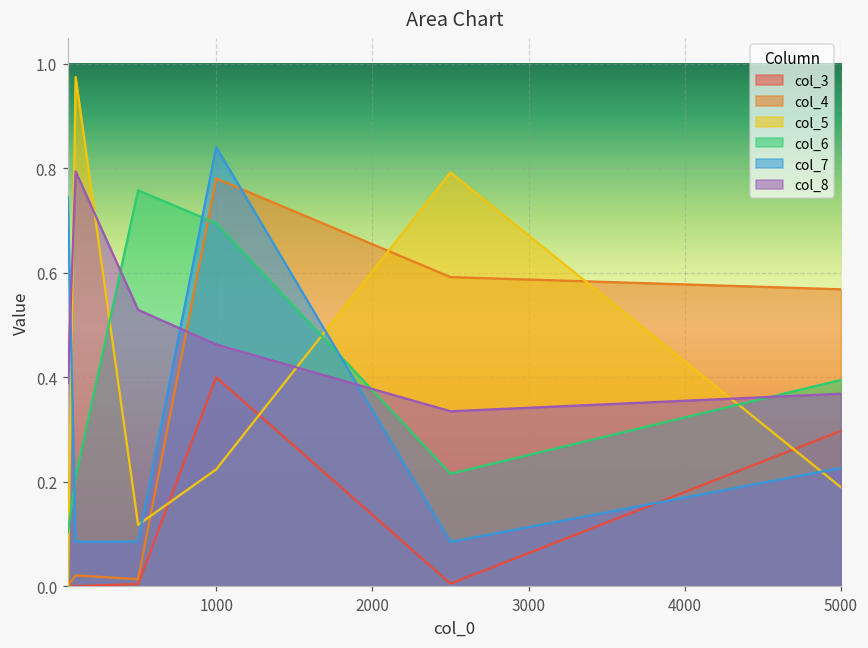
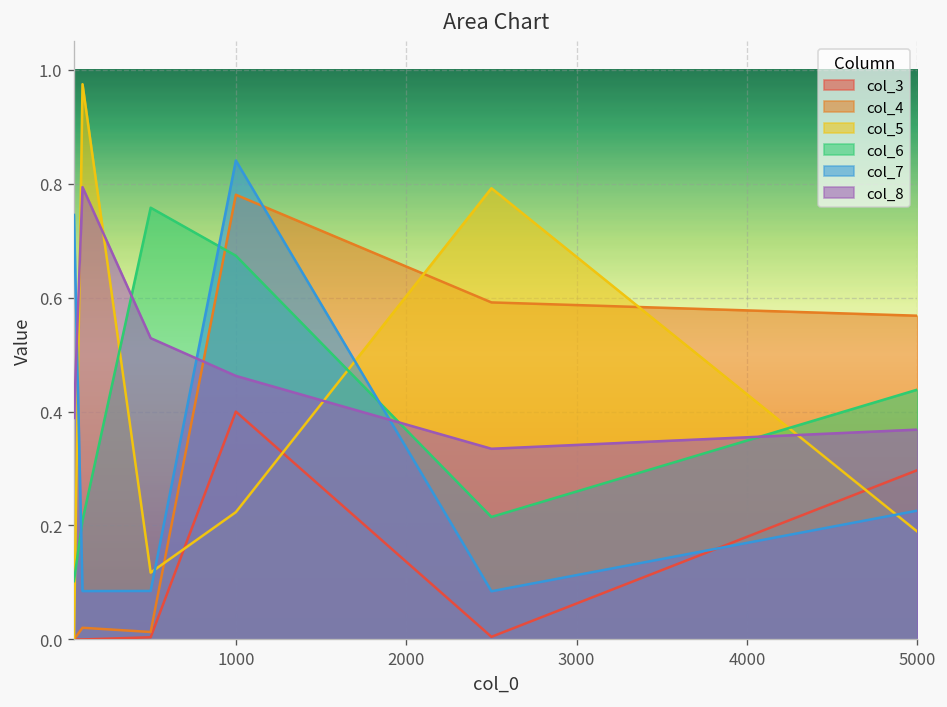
  {
    "col_5": {
      "1000": 0.22,
      "5000": 0.19
    },
    "col_6": {
-     "1000": 0.69,
-     "5000": 0.39
+     "1000": 0.67,
+     "5000": 0.44
    },
    "col_7": {
      "1000": 0.84,
      "5000": 0.23
    },
    "col_8": {
      "1000": 0.46,
      "5000": 0.37
    }
  }
